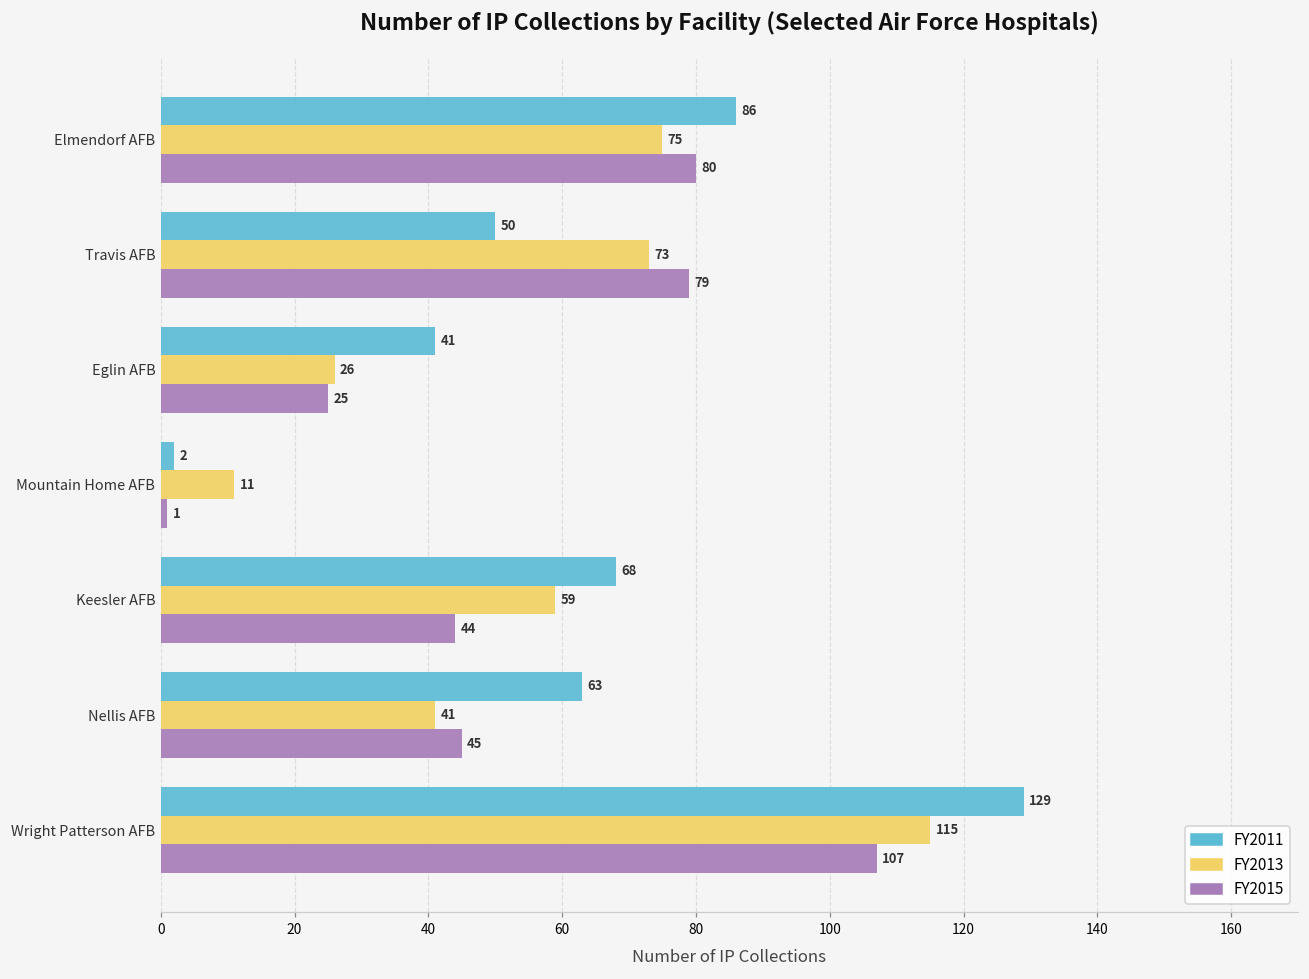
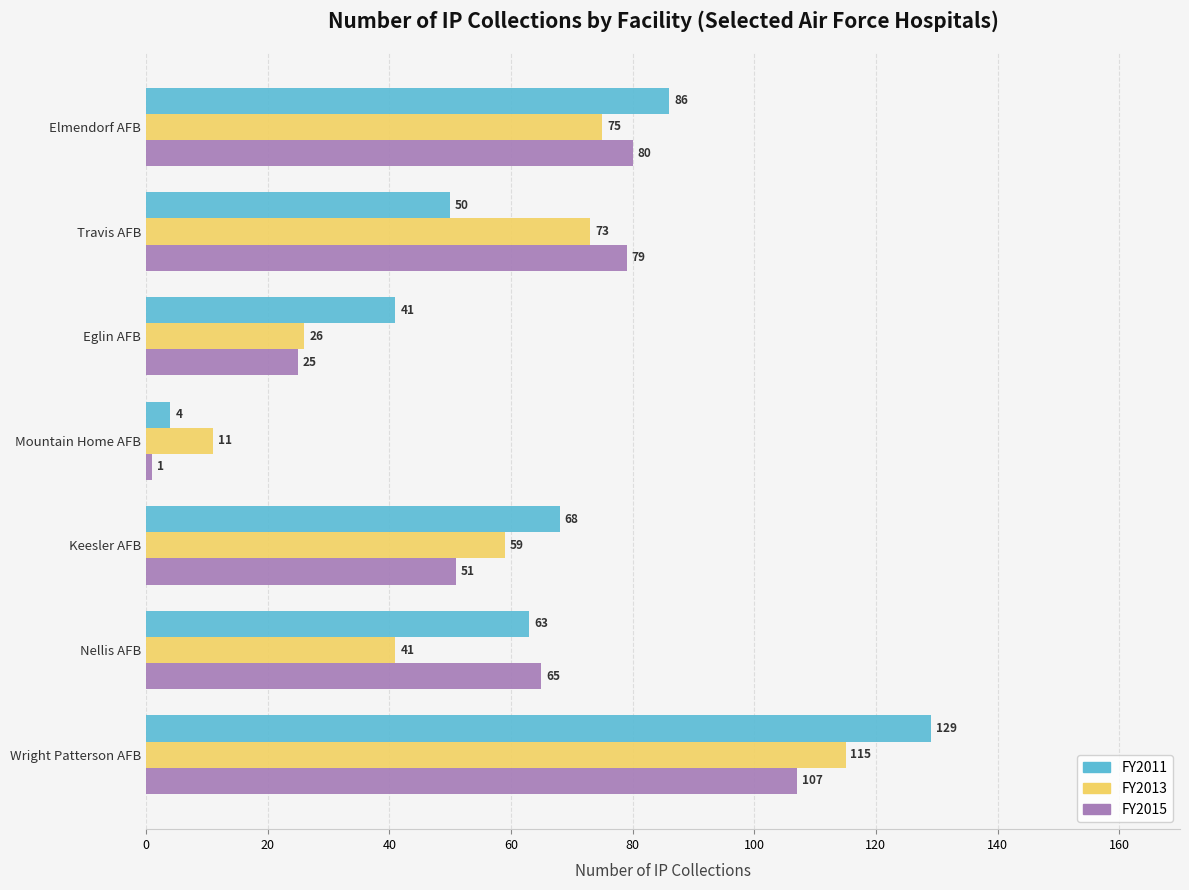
  {
    "FY2011": {
      "Elmendorf AFB": 86,
      "Travis AFB": 50,
      "Eglin AFB": 41,
-     "Mountain Home AFB": 2,
+     "Mountain Home AFB": 4,
      "Keesler AFB": 68,
      "Nellis AFB": 63,
      "Wright Patterson AFB": 129
    },
    "FY2013": {
      "Elmendorf AFB": 75,
      "Travis AFB": 73,
      "Eglin AFB": 26,
      "Mountain Home AFB": 11,
      "Keesler AFB": 59,
      "Nellis AFB": 41,
      "Wright Patterson AFB": 115
    },
    "FY2015": {
      "Elmendorf AFB": 80,
      "Travis AFB": 79,
      "Eglin AFB": 25,
      "Mountain Home AFB": 1,
-     "Keesler AFB": 44,
-     "Nellis AFB": 45,
+     "Keesler AFB": 51,
+     "Nellis AFB": 65,
      "Wright Patterson AFB": 107
    }
  }
